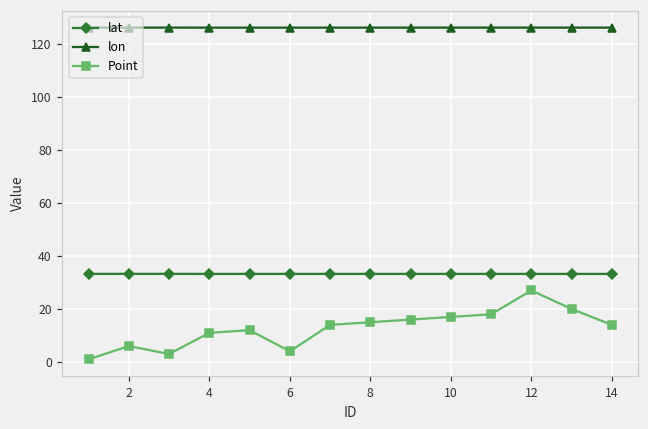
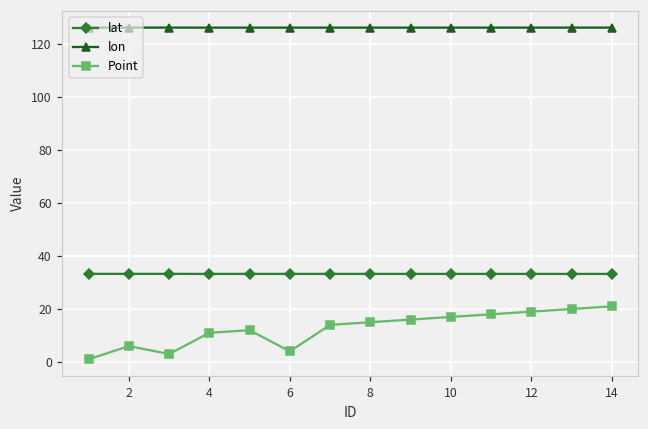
  {
    "Point": {
      "2": 6,
      "4": 11,
      "6": 4,
      "8": 15,
      "10": 17,
-     "12": 27,
-     "14": 14
+     "12": 19,
+     "14": 21
    }
  }
